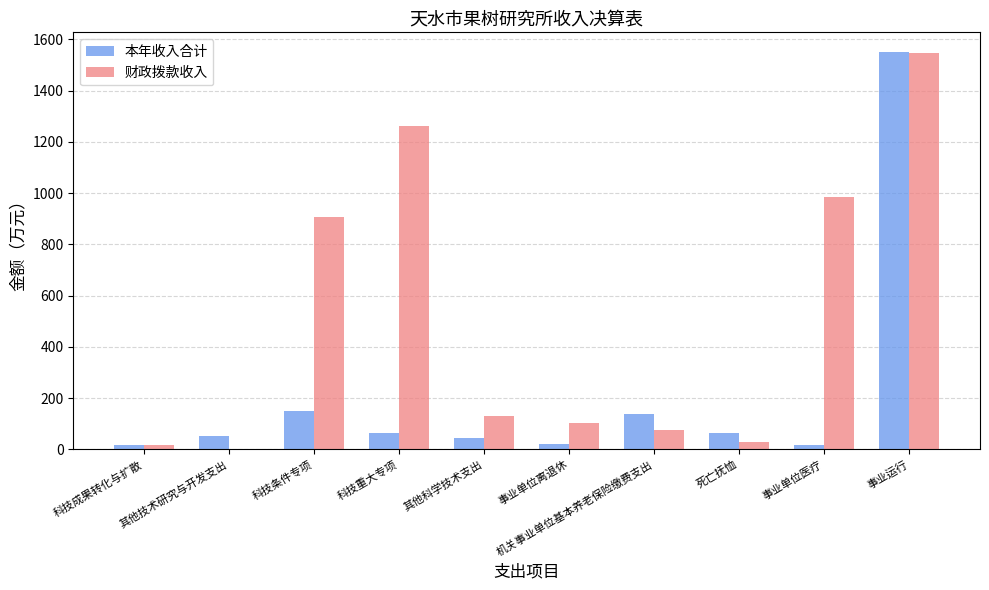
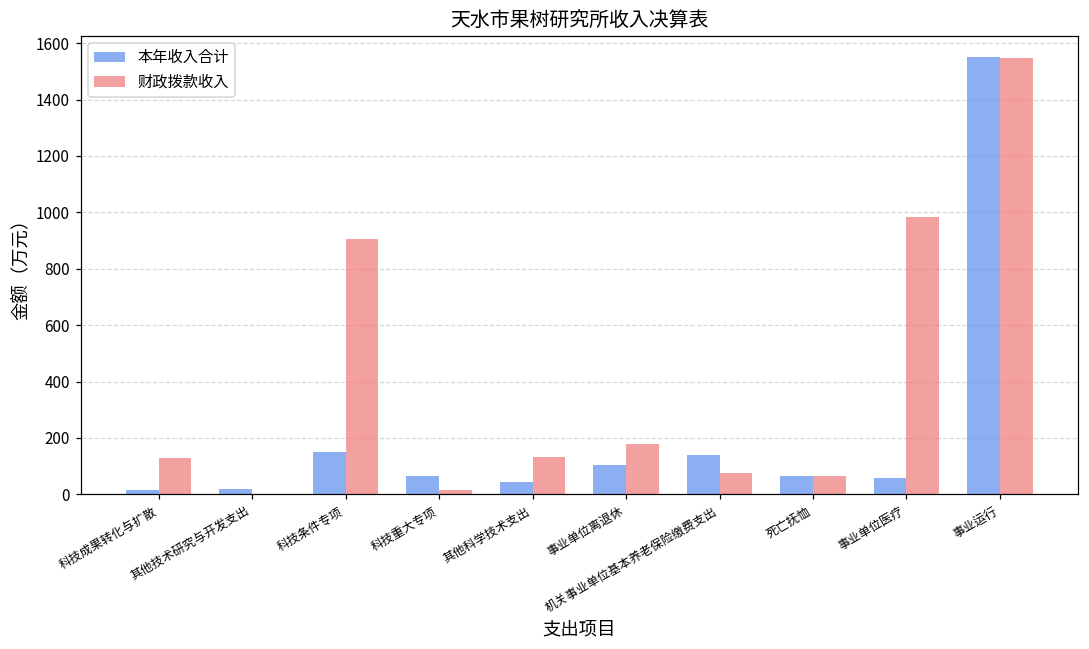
  {
    "本年收入合计": {
      "科技成果转化与扩散": 20,
-     "其他技术研究与开发支出": 50,
+     "其他技术研究与开发支出": 20,
      "科技条件专项": 150,
      "科技重大专项": 60,
      "其他科学技术支出": 40,
-     "事业单位离退休": 20,
+     "事业单位离退休": 100,
      "机关事业单位基本养老保险缴费支出": 140,
      "死亡抚恤": 60,
-     "事业单位医疗": 20,
+     "事业单位医疗": 60,
      "事业运行": 1550
    },
    "财政拨款收入": {
-     "科技成果转化与扩散": 20,
+     "科技成果转化与扩散": 130,
      "其他技术研究与开发支出": 0,
      "科技条件专项": 910,
-     "科技重大专项": 1260,
+     "科技重大专项": 20,
      "其他科学技术支出": 130,
-     "事业单位离退休": 100,
+     "事业单位离退休": 180,
      "机关事业单位基本养老保险缴费支出": 70,
-     "死亡抚恤": 30,
+     "死亡抚恤": 60,
      "事业单位医疗": 980,
      "事业运行": 1550
    }
  }
